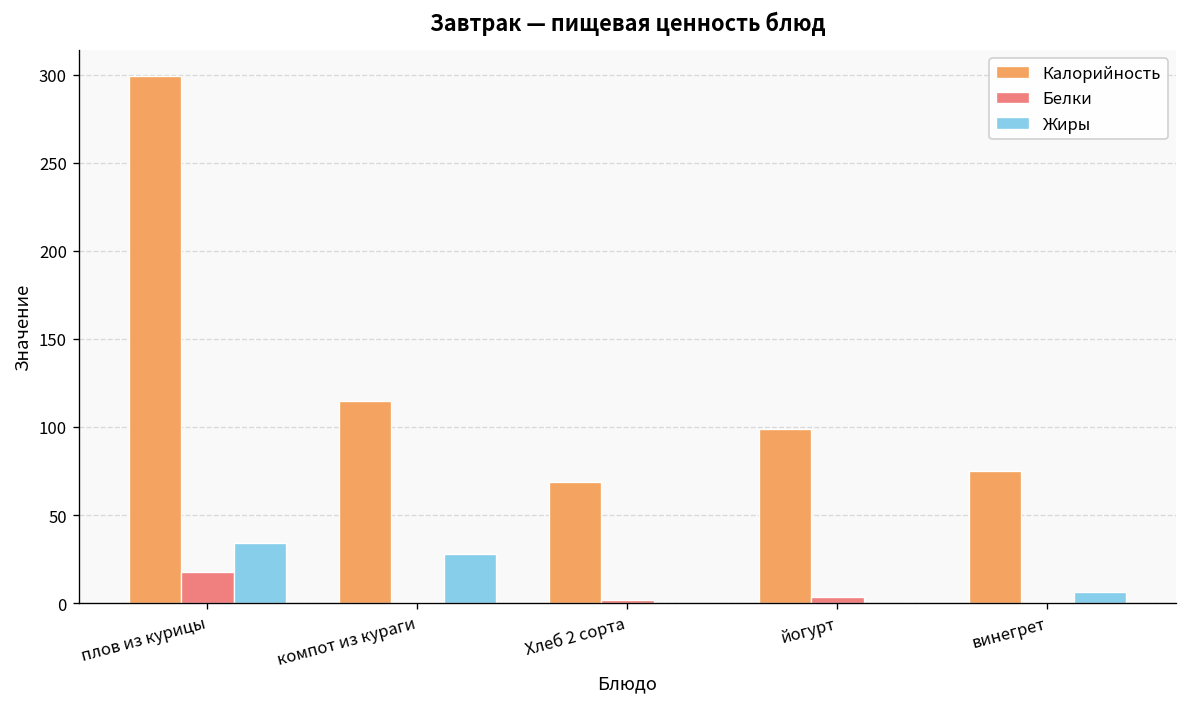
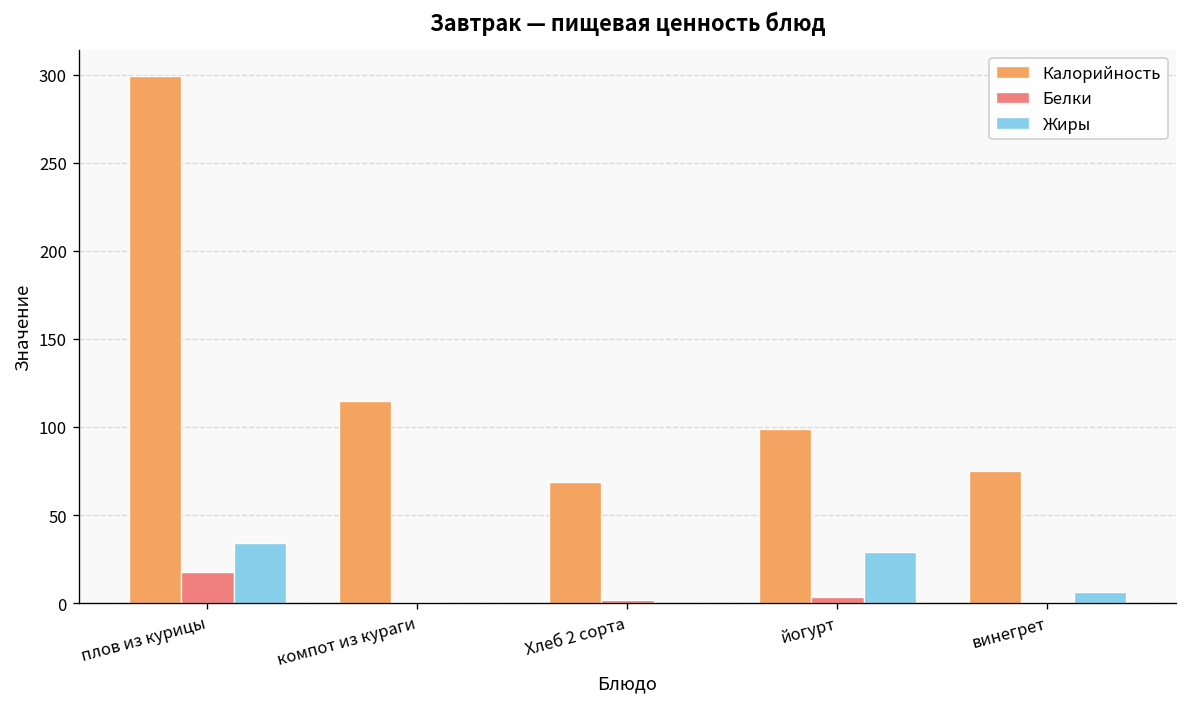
  {
    "Жиры": {
      "плов из курицы": 34,
-     "компот из кураги": 28,
-     "йогурт": 0,
+     "компот из кураги": 0,
+     "йогурт": 29,
      "винегрет": 6
    }
  }
